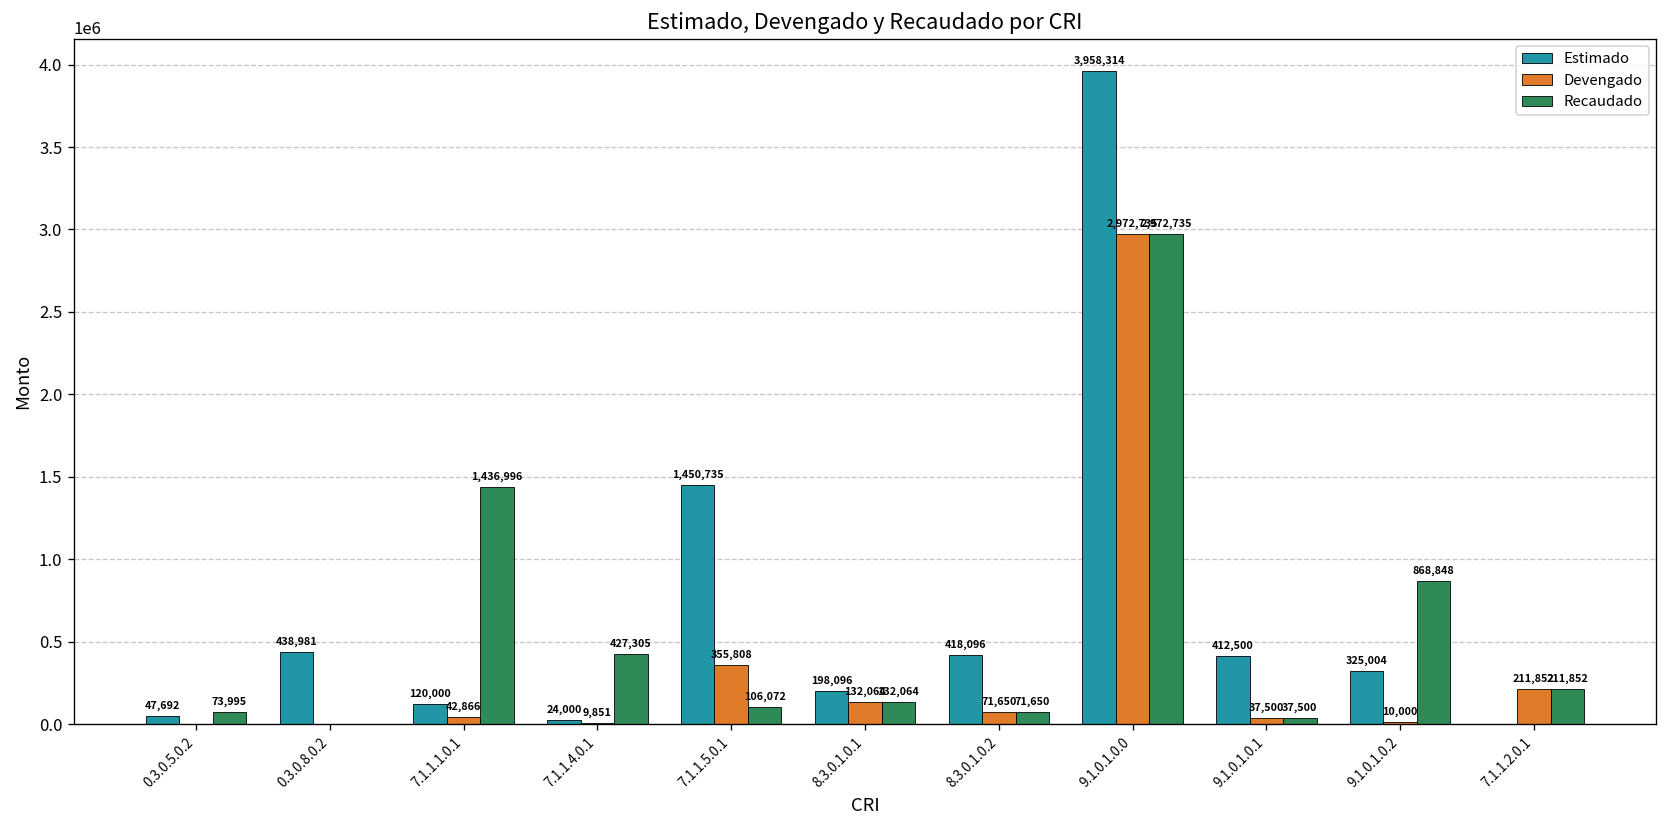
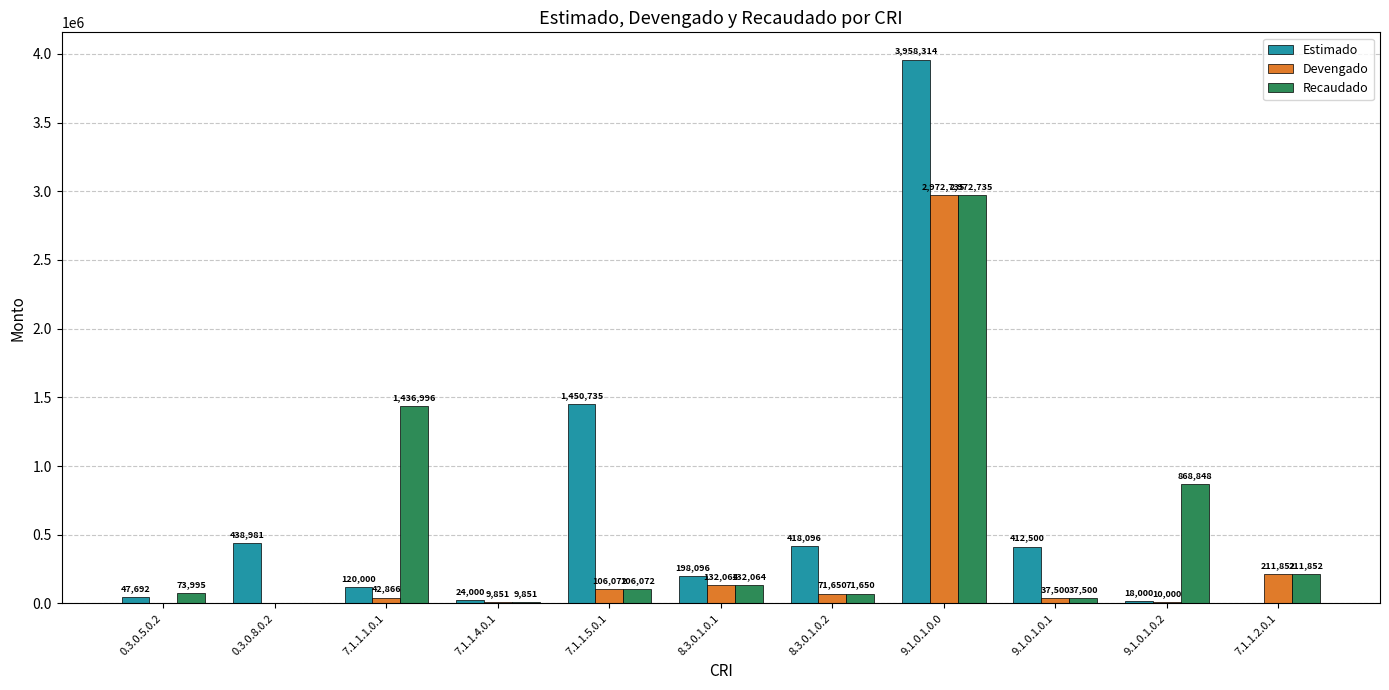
  {
    "Estimado": {
      "0.3.0.5.0.2": "47,692",
      "0.3.0.8.0.2": "438,981",
      "7.1.1.1.0.1": "120,000",
      "7.1.1.4.0.1": "24,000",
      "7.1.1.5.0.1": "1,450,735",
      "8.3.0.1.0.1": "198,096",
      "8.3.0.1.0.2": "418,096",
      "9.1.0.1.0.0": "3,958,314",
      "9.1.0.1.0.1": "412,500",
-     "9.1.0.1.0.2": "325,004"
+     "9.1.0.1.0.2": "18,000"
    },
    "Devengado": {
      "7.1.1.1.0.1": "42,866",
      "7.1.1.4.0.1": "9,851",
-     "7.1.1.5.0.1": "355,808",
+     "7.1.1.5.0.1": "106,072",
      "8.3.0.1.0.2": "71,650",
      "9.1.0.1.0.1": "37,500",
      "9.1.0.1.0.2": "10,000"
    },
    "Recaudado": {
      "0.3.0.5.0.2": "73,995",
      "7.1.1.1.0.1": "1,436,996",
-     "7.1.1.4.0.1": "427,305",
+     "7.1.1.4.0.1": "9,851",
      "7.1.1.5.0.1": "106,072",
      "8.3.0.1.0.2": "71,650",
      "9.1.0.1.0.1": "37,500",
      "9.1.0.1.0.2": "868,848"
    }
  }
